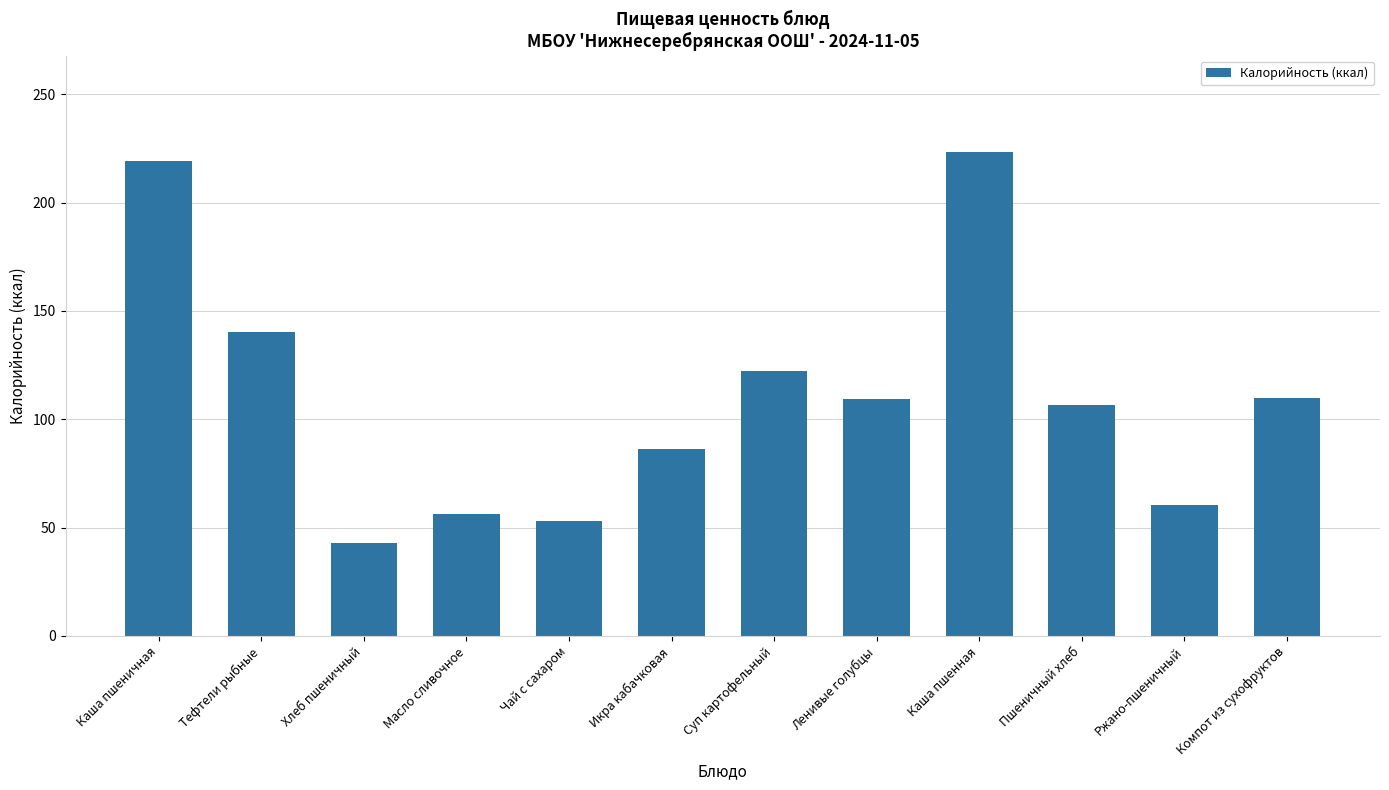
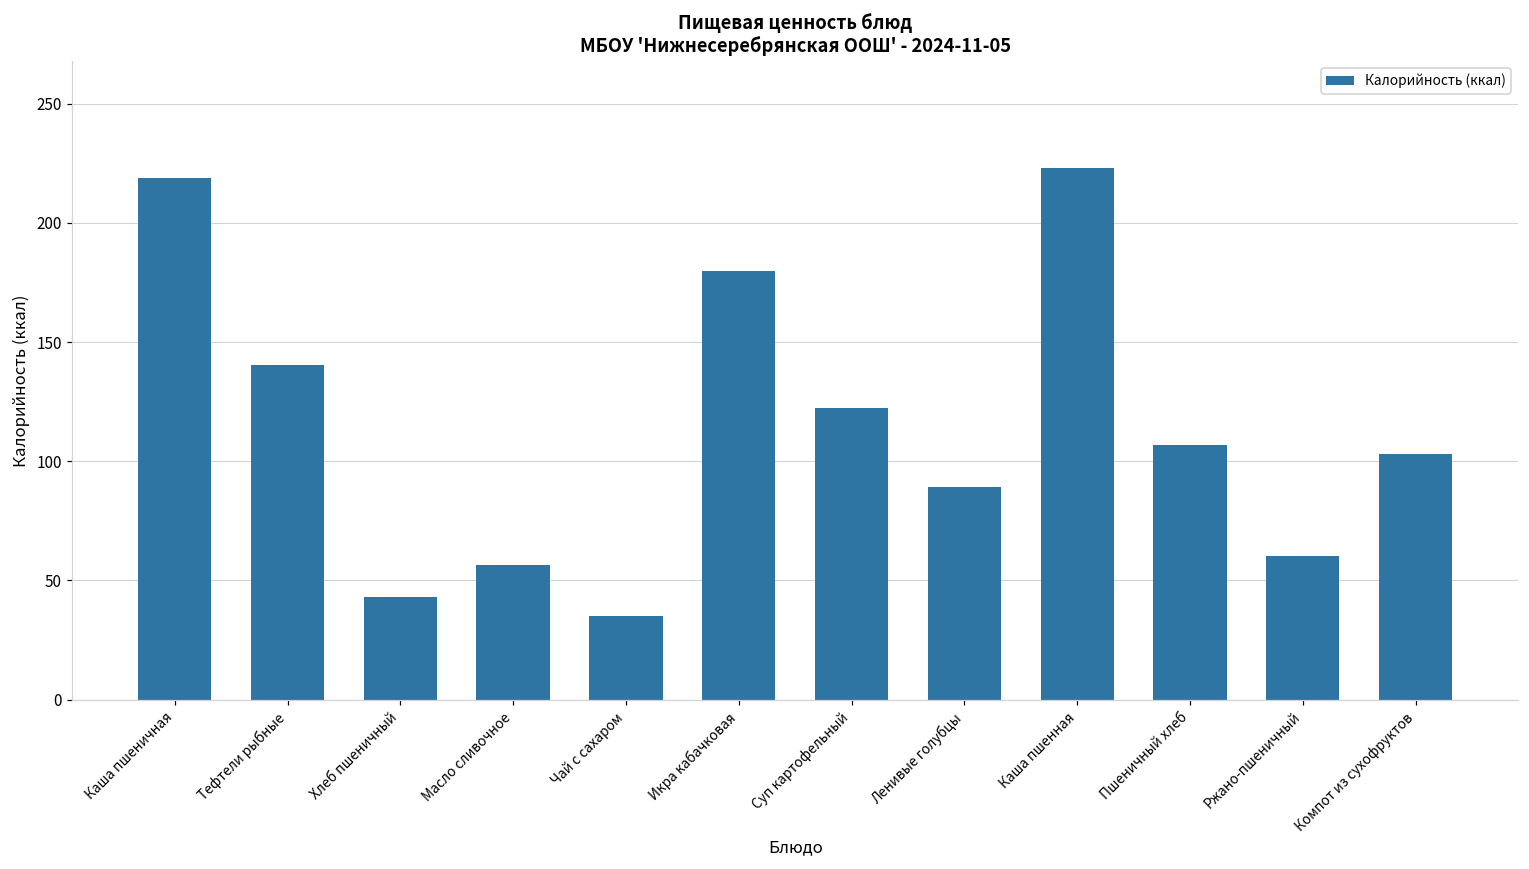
  {
    "Каша пшеничная": 219,
    "Тефтели рыбные": 140,
    "Хлеб пшеничный": 43,
    "Масло сливочное": 56,
-   "Чай с сахаром": 53,
-   "Икра кабачковая": 86,
+   "Чай с сахаром": 35,
+   "Икра кабачковая": 180,
    "Суп картофельный": 122,
-   "Ленивые голубцы": 109,
+   "Ленивые голубцы": 89,
    "Каша пшенная": 223,
    "Пшеничный хлеб": 107,
    "Ржано-пшеничный": 60,
-   "Компот из сухофруктов": 110
+   "Компот из сухофруктов": 103
  }
